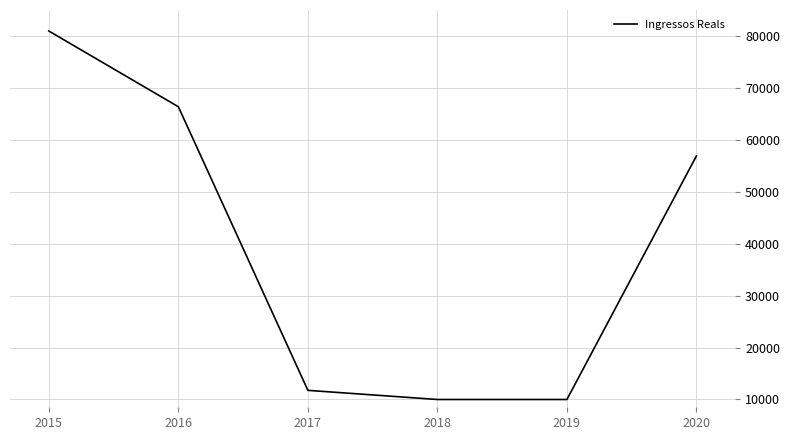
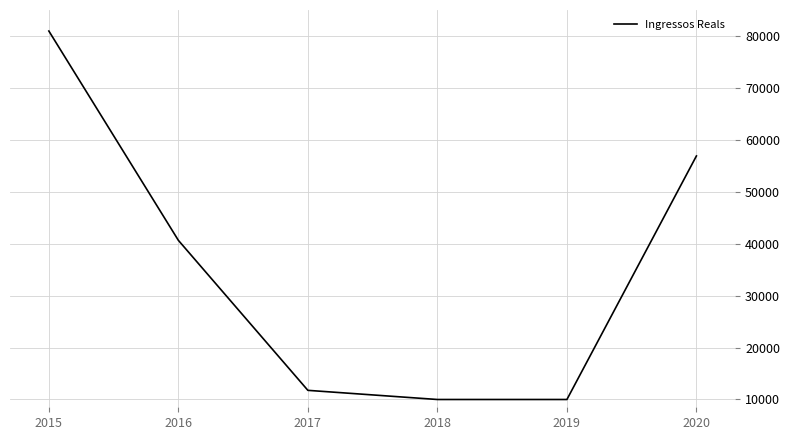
  {
    "2015": 81000,
-   "2016": 66000,
+   "2016": 41000,
    "2017": 12000,
    "2018": 10000,
    "2019": 10000,
    "2020": 57000
  }
